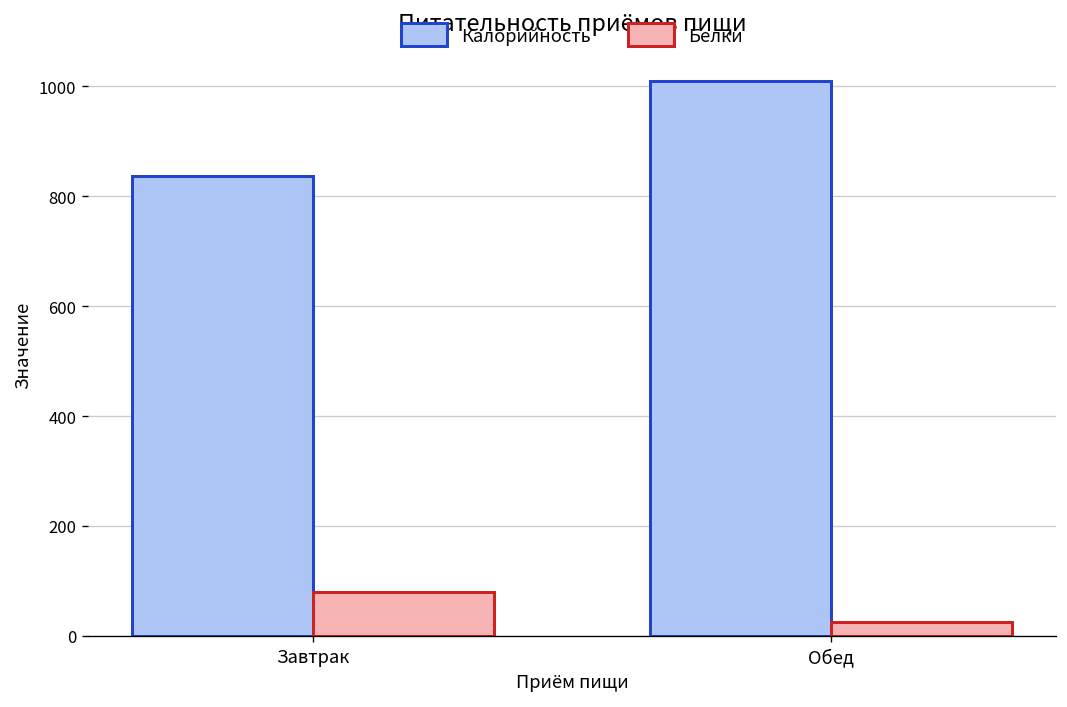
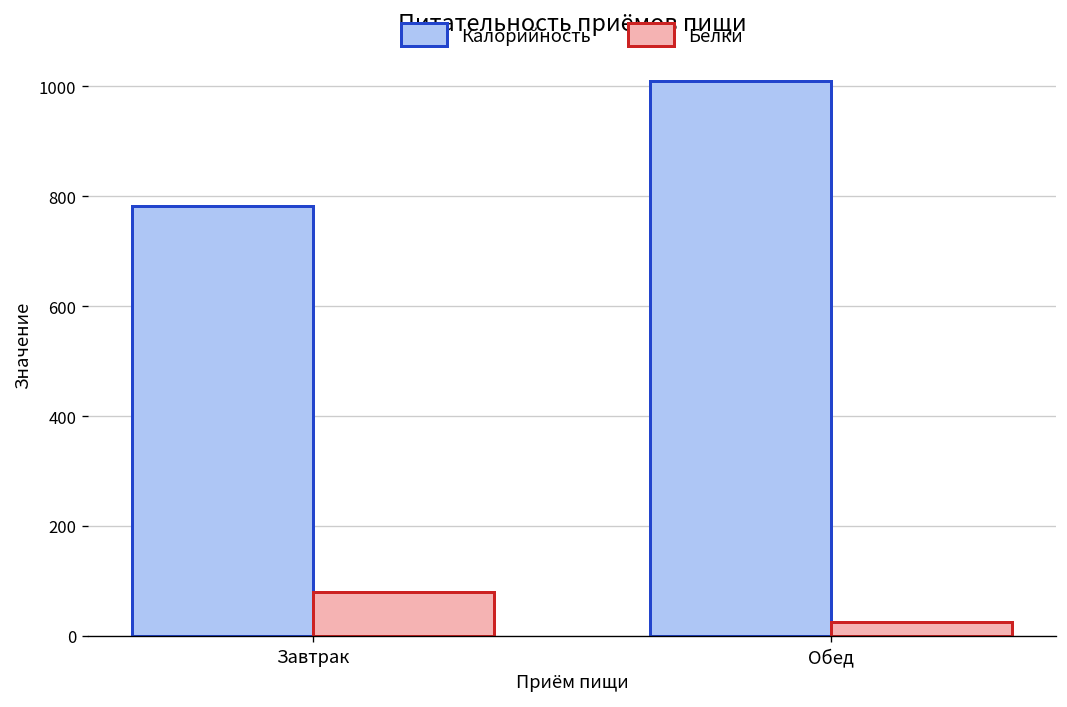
  {
    "Калорийность": {
-     "Завтрак": 840,
+     "Завтрак": 780,
      "Обед": 1010
    },
    "Белки": {
      "Завтрак": 80,
      "Обед": 30
    }
  }
